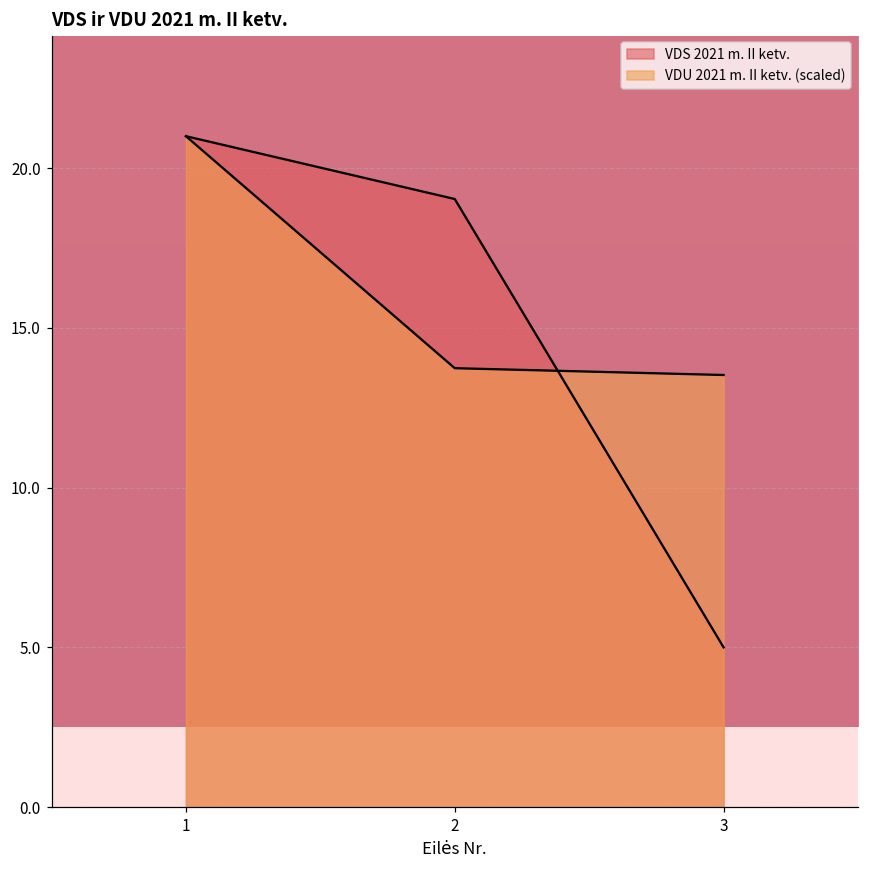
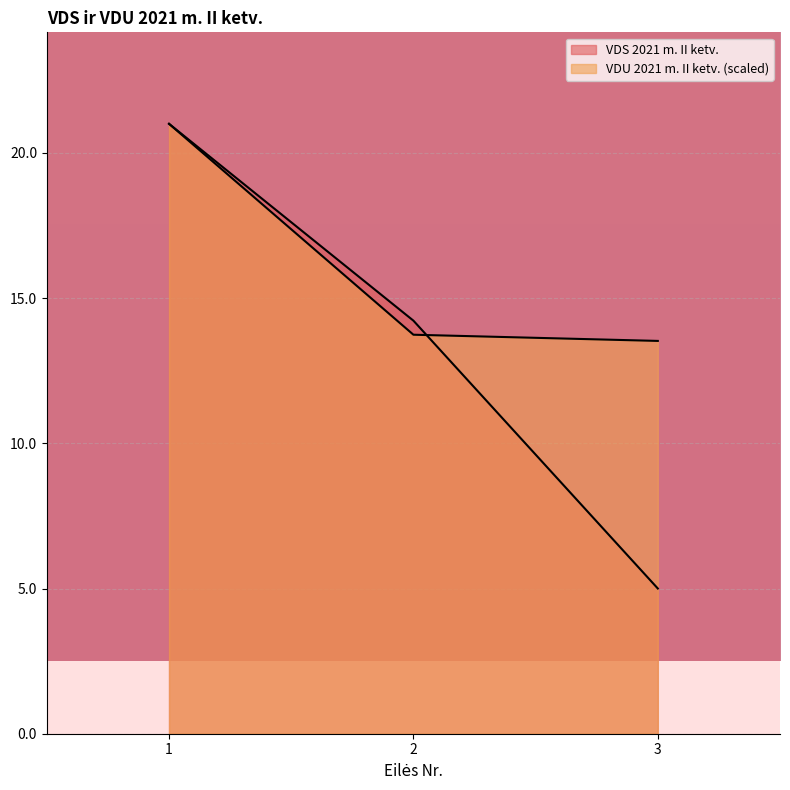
  {
    "VDS 2021 m. II ketv.": {
-     "2": 19.0,
+     "2": 14.2,
      "3": 5.0
    },
    "VDU 2021 m. II ketv. (scaled)": {
      "2": 13.7,
      "3": 13.5
    }
  }
